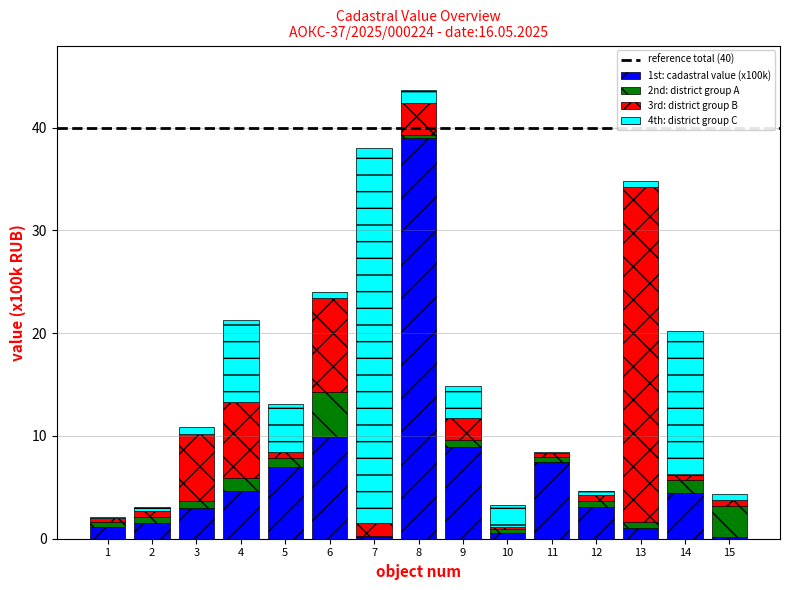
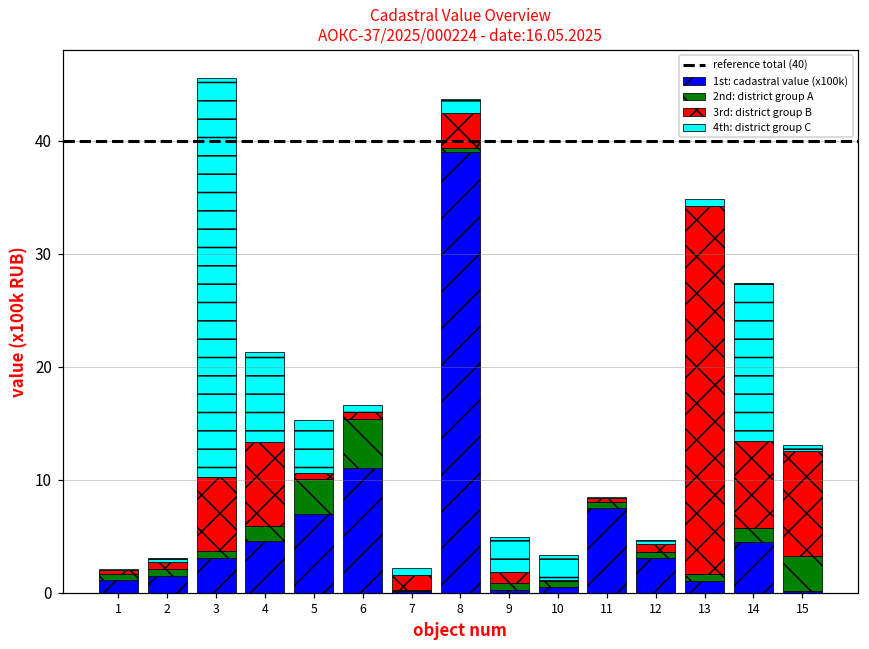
  {
    "1st: cadastral value (x100k)": {
      "1": 1.1,
      "2": 1.5,
      "3": 3.0,
      "4": 4.6,
      "5": 7.0,
-     "6": 9.9,
+     "6": 11.0,
      "8": 39.0,
-     "9": 8.9,
+     "9": 0.2,
      "10": 0.5,
      "11": 7.5,
      "12": 3.0,
      "13": 1.0,
      "14": 4.4
    },
    "2nd: district group A": {
      "1": 0.5,
      "2": 0.6,
      "3": 0.6,
      "4": 1.3,
-     "5": 0.9,
+     "5": 3.1,
      "6": 4.3,
      "8": 0.4,
      "9": 0.6,
      "10": 0.5,
      "11": 0.5,
      "12": 0.6,
      "13": 0.6,
      "14": 1.3,
      "15": 3.1
    },
    "3rd: district group B": {
      "1": 0.4,
      "2": 0.6,
      "3": 6.6,
      "4": 7.4,
      "5": 0.6,
-     "6": 9.1,
+     "6": 0.6,
      "7": 1.3,
      "8": 3.1,
-     "9": 2.2,
+     "9": 1.0,
      "11": 0.4,
      "12": 0.6,
      "13": 32.6,
-     "14": 0.5,
-     "15": 0.6
+     "14": 7.7,
+     "15": 9.3
    },
    "4th: district group C": {
      "2": 0.4,
-     "3": 0.6,
+     "3": 35.3,
      "4": 8.0,
      "5": 4.7,
      "6": 0.6,
-     "7": 36.5,
+     "7": 0.6,
      "8": 1.3,
      "9": 3.1,
      "10": 2.2,
      "12": 0.4,
      "13": 0.6,
      "14": 14.0,
      "15": 0.5
    }
  }
